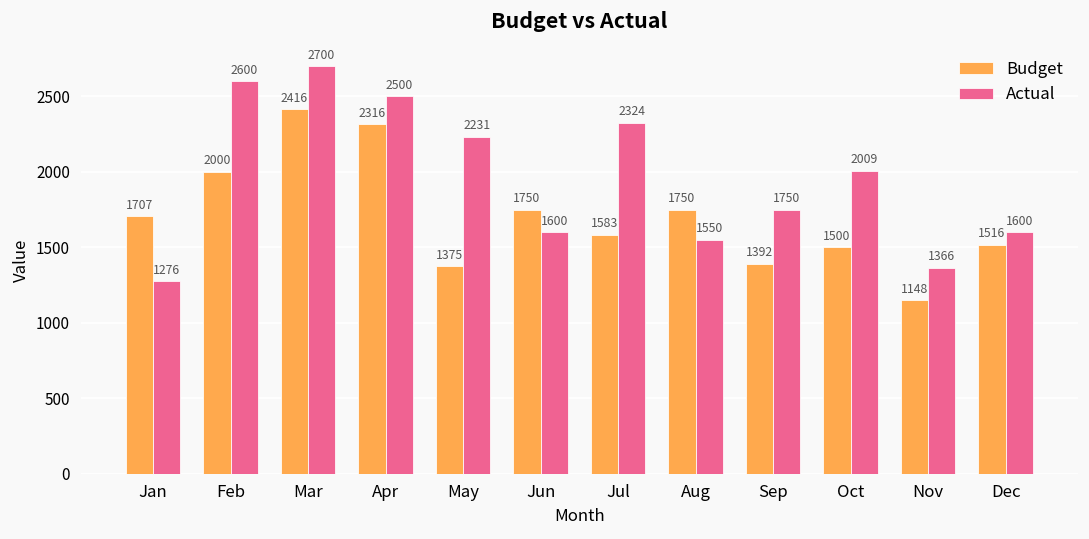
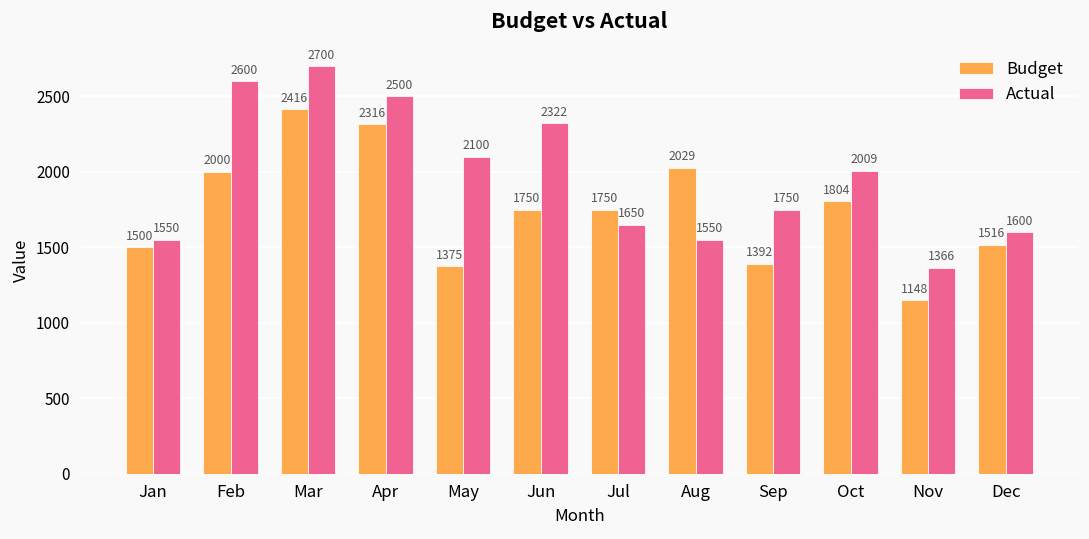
  {
    "Budget": {
-     "Jan": 1707,
+     "Jan": 1500,
      "Feb": 2000,
      "Mar": 2416,
      "Apr": 2316,
      "May": 1375,
      "Jun": 1750,
-     "Jul": 1583,
-     "Aug": 1750,
+     "Jul": 1750,
+     "Aug": 2029,
      "Sep": 1392,
-     "Oct": 1500,
+     "Oct": 1804,
      "Nov": 1148,
      "Dec": 1516
    },
    "Actual": {
-     "Jan": 1276,
+     "Jan": 1550,
      "Feb": 2600,
      "Mar": 2700,
      "Apr": 2500,
-     "May": 2231,
-     "Jun": 1600,
-     "Jul": 2324,
+     "May": 2100,
+     "Jun": 2322,
+     "Jul": 1650,
      "Aug": 1550,
      "Sep": 1750,
      "Oct": 2009,
      "Nov": 1366,
      "Dec": 1600
    }
  }
